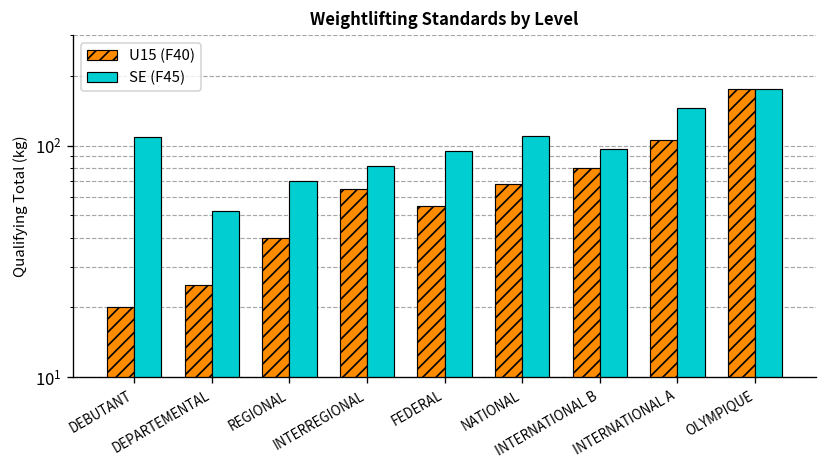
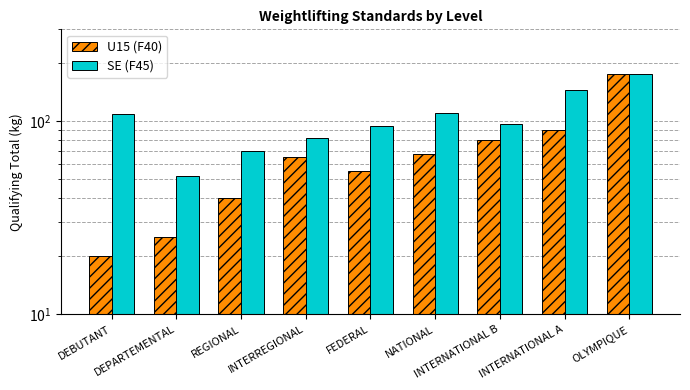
  {
    "U15 (F40)": {
      "DEBUTANT": 20,
      "DEPARTEMENTAL": 25,
      "REGIONAL": 40,
      "INTERREGIONAL": 65,
      "FEDERAL": 55,
      "NATIONAL": 68,
      "INTERNATIONAL B": 80,
-     "INTERNATIONAL A": 110,
+     "INTERNATIONAL A": 90,
      "OLYMPIQUE": 180
    },
    "SE (F45)": {
      "DEBUTANT": 110,
      "DEPARTEMENTAL": 52,
      "REGIONAL": 70,
      "INTERREGIONAL": 82,
      "FEDERAL": 100,
      "NATIONAL": 110,
      "INTERNATIONAL B": 100,
      "INTERNATIONAL A": 150,
      "OLYMPIQUE": 180
    }
  }
